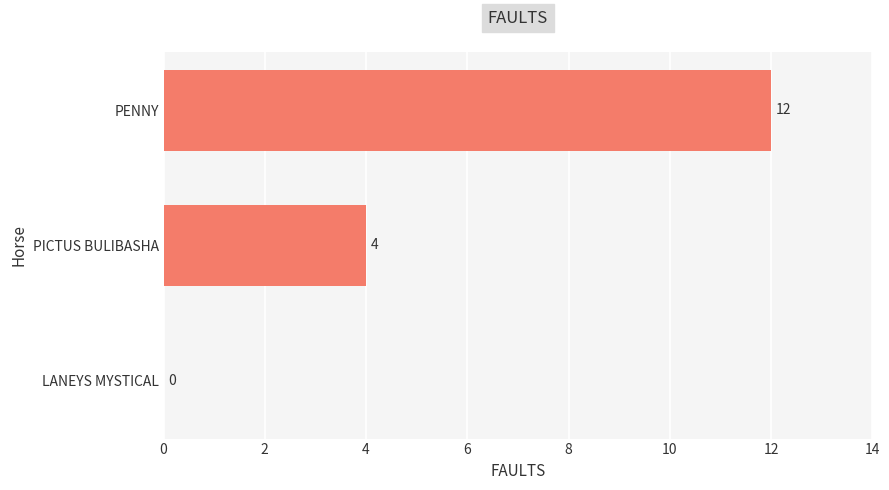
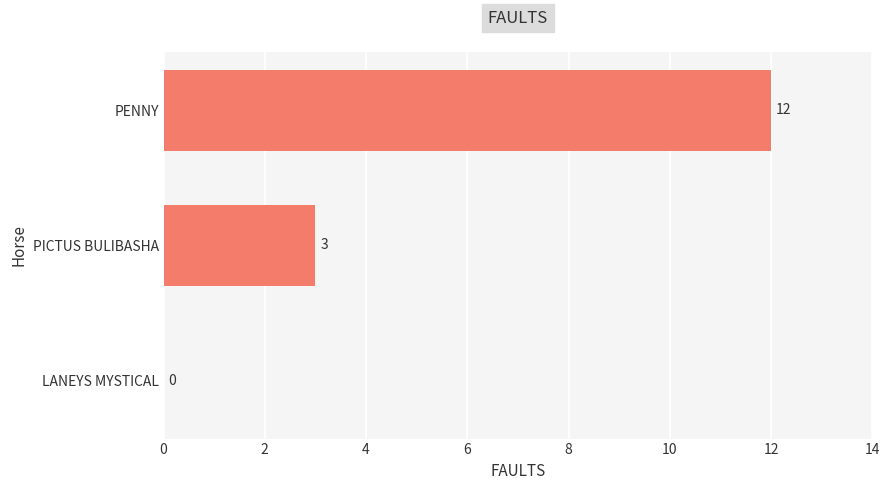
  {
    "PENNY": 12,
-   "PICTUS BULIBASHA": 4,
+   "PICTUS BULIBASHA": 3,
    "LANEYS MYSTICAL": 0
  }
